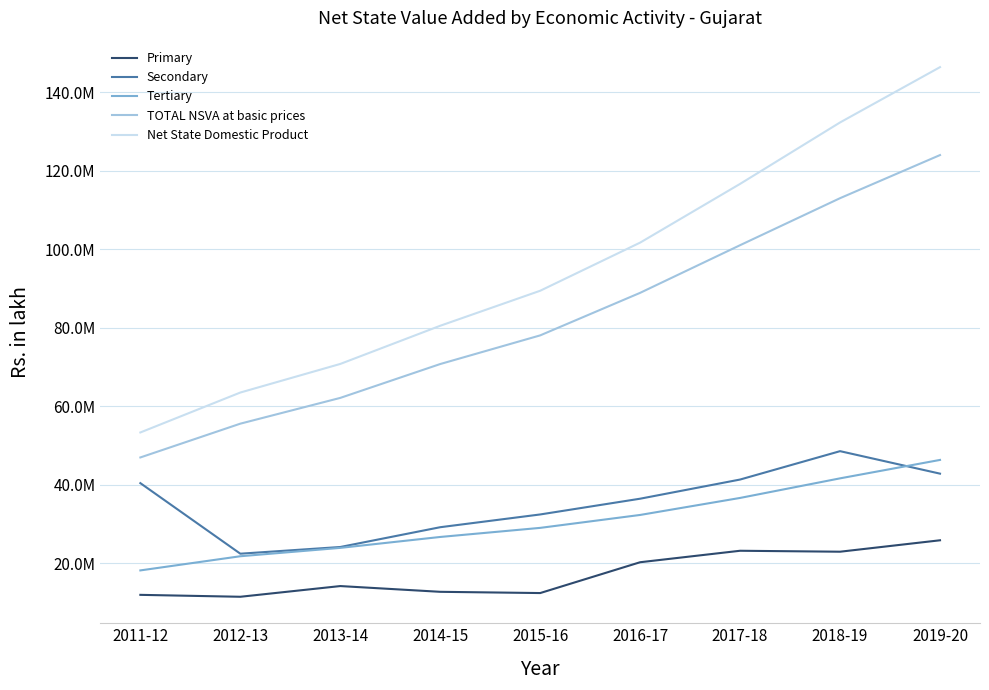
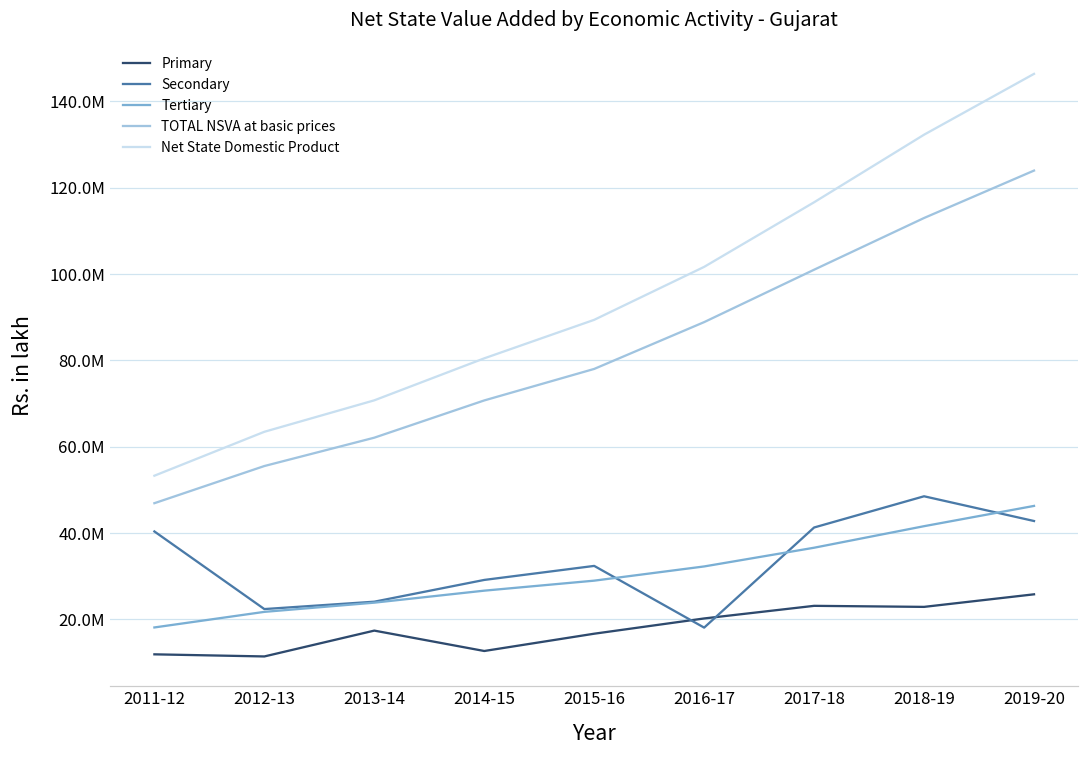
  {
    "Primary": {
      "2011-12": 12000000,
      "2012-13": 11000000,
-     "2013-14": 14000000,
+     "2013-14": 17000000,
      "2014-15": 13000000,
-     "2015-16": 12000000,
+     "2015-16": 17000000,
      "2016-17": 20000000,
      "2017-18": 23000000,
      "2018-19": 23000000,
      "2019-20": 26000000
    },
    "Secondary": {
      "2011-12": 40000000,
      "2014-15": 29000000,
      "2015-16": 32000000,
-     "2016-17": 36000000,
+     "2016-17": 18000000,
      "2017-18": 41000000,
      "2018-19": 49000000,
      "2019-20": 43000000
    }
  }
